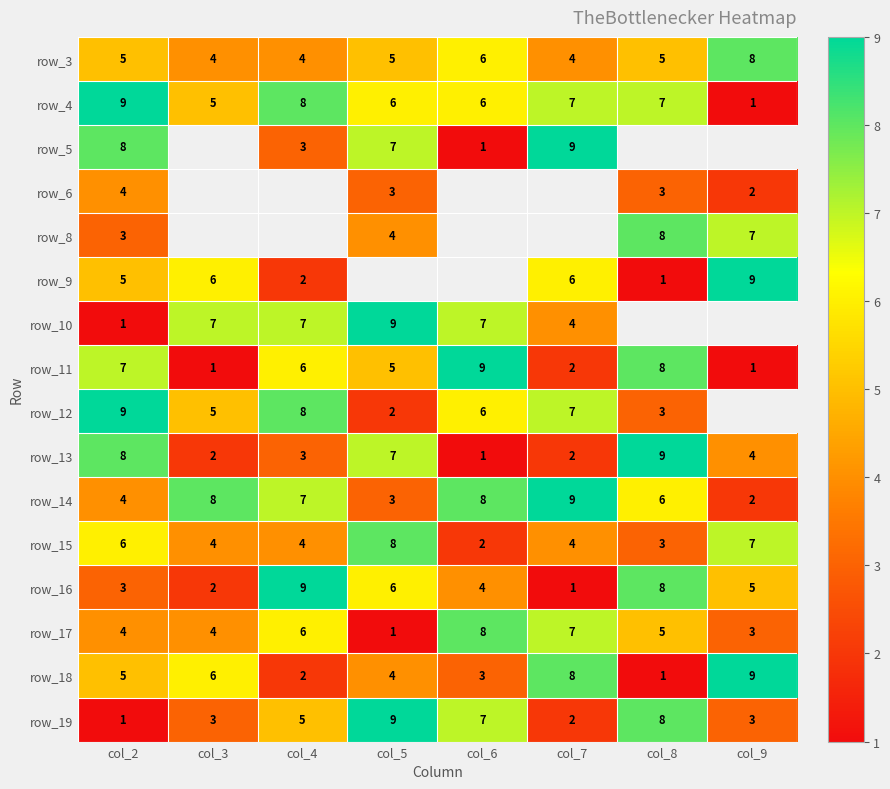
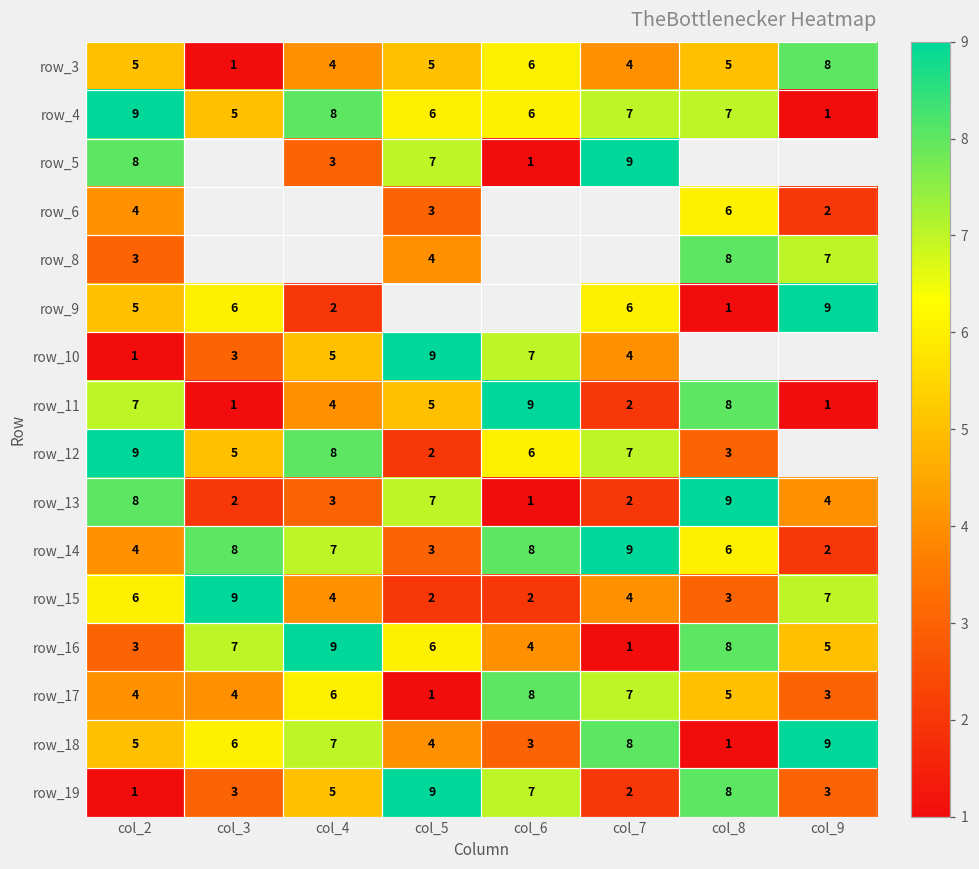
  {
    "row_3": {
      "col_2": 5,
-     "col_3": 4,
+     "col_3": 1,
      "col_4": 4,
      "col_5": 5,
      "col_6": 6,
      "col_7": 4,
      "col_8": 5,
      "col_9": 8
    },
    "row_4": {
      "col_2": 9,
      "col_3": 5,
      "col_4": 8,
      "col_5": 6,
      "col_6": 6,
      "col_7": 7,
      "col_8": 7,
      "col_9": 1
    },
    "row_5": {
      "col_2": 8,
      "col_4": 3,
      "col_5": 7,
      "col_6": 1,
      "col_7": 9
    },
    "row_6": {
      "col_2": 4,
      "col_5": 3,
-     "col_8": 3,
+     "col_8": 6,
      "col_9": 2
    },
    "row_8": {
      "col_2": 3,
      "col_5": 4,
      "col_8": 8,
      "col_9": 7
    },
    "row_9": {
      "col_2": 5,
      "col_3": 6,
      "col_4": 2,
      "col_7": 6,
      "col_8": 1,
      "col_9": 9
    },
    "row_10": {
      "col_2": 1,
-     "col_3": 7,
-     "col_4": 7,
+     "col_3": 3,
+     "col_4": 5,
      "col_5": 9,
      "col_6": 7,
      "col_7": 4
    },
    "row_11": {
      "col_2": 7,
      "col_3": 1,
-     "col_4": 6,
+     "col_4": 4,
      "col_5": 5,
      "col_6": 9,
      "col_7": 2,
      "col_8": 8,
      "col_9": 1
    },
    "row_12": {
      "col_2": 9,
      "col_3": 5,
      "col_4": 8,
      "col_5": 2,
      "col_6": 6,
      "col_7": 7,
      "col_8": 3
    },
    "row_13": {
      "col_2": 8,
      "col_3": 2,
      "col_4": 3,
      "col_5": 7,
      "col_6": 1,
      "col_7": 2,
      "col_8": 9,
      "col_9": 4
    },
    "row_14": {
      "col_2": 4,
      "col_3": 8,
      "col_4": 7,
      "col_5": 3,
      "col_6": 8,
      "col_7": 9,
      "col_8": 6,
      "col_9": 2
    },
    "row_15": {
      "col_2": 6,
-     "col_3": 4,
+     "col_3": 9,
      "col_4": 4,
-     "col_5": 8,
+     "col_5": 2,
      "col_6": 2,
      "col_7": 4,
      "col_8": 3,
      "col_9": 7
    },
    "row_16": {
      "col_2": 3,
-     "col_3": 2,
+     "col_3": 7,
      "col_4": 9,
      "col_5": 6,
      "col_6": 4,
      "col_7": 1,
      "col_8": 8,
      "col_9": 5
    },
    "row_17": {
      "col_2": 4,
      "col_3": 4,
      "col_4": 6,
      "col_5": 1,
      "col_6": 8,
      "col_7": 7,
      "col_8": 5,
      "col_9": 3
    },
    "row_18": {
      "col_2": 5,
      "col_3": 6,
-     "col_4": 2,
+     "col_4": 7,
      "col_5": 4,
      "col_6": 3,
      "col_7": 8,
      "col_8": 1,
      "col_9": 9
    },
    "row_19": {
      "col_2": 1,
      "col_3": 3,
      "col_4": 5,
      "col_5": 9,
      "col_6": 7,
      "col_7": 2,
      "col_8": 8,
      "col_9": 3
    }
  }
